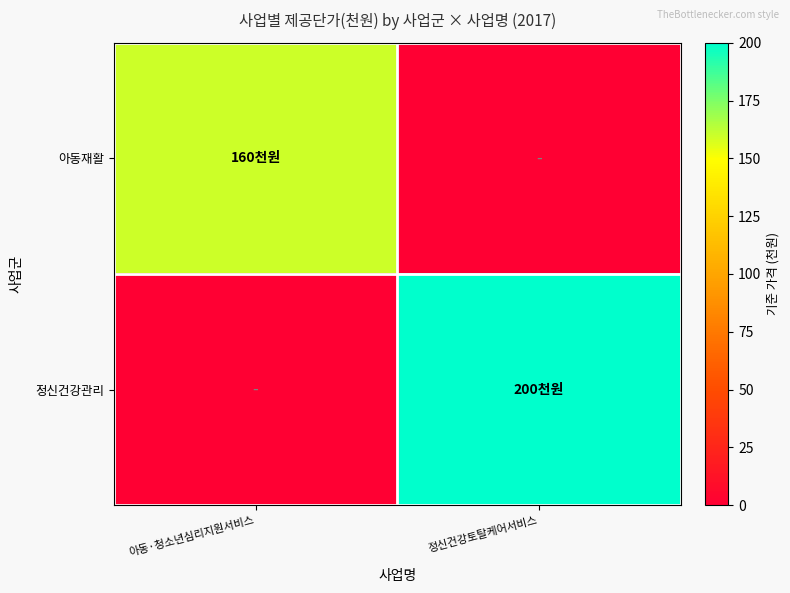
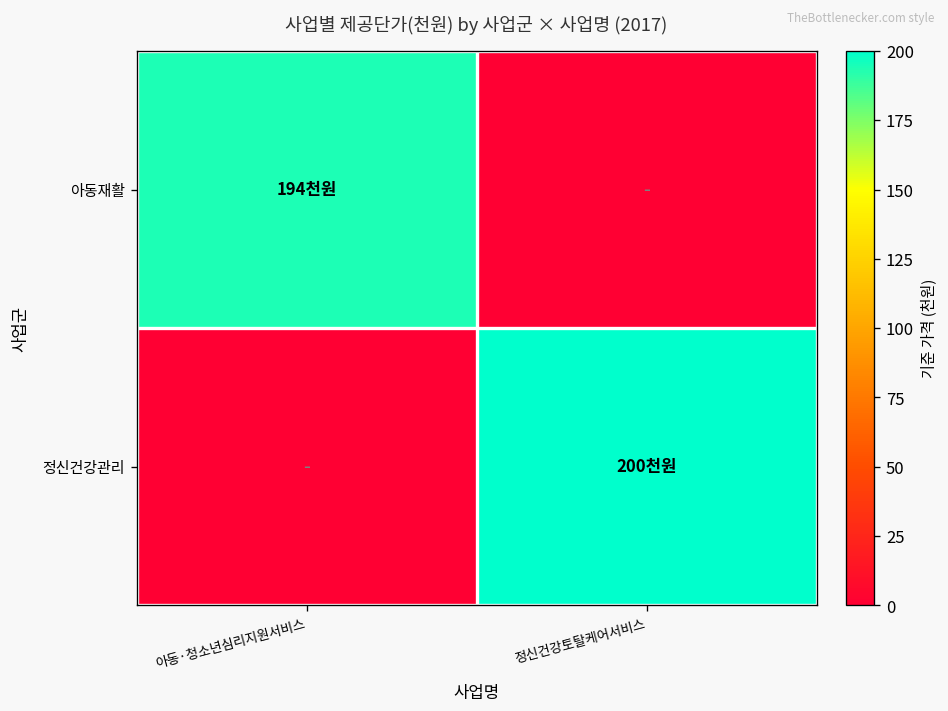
  {
    "아동재활": {
-     "아동·청소년심리지원서비스": 160
+     "아동·청소년심리지원서비스": 194
    },
    "정신건강관리": {
      "정신건강토탈케어서비스": 200
    }
  }
